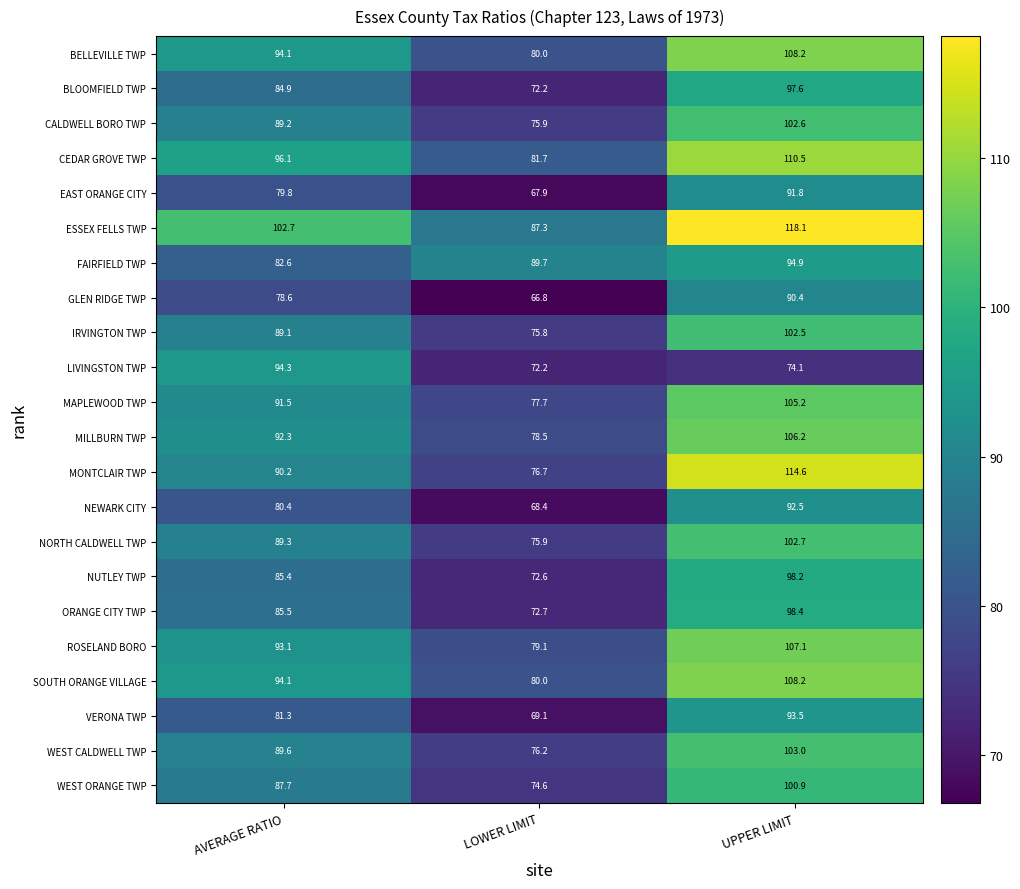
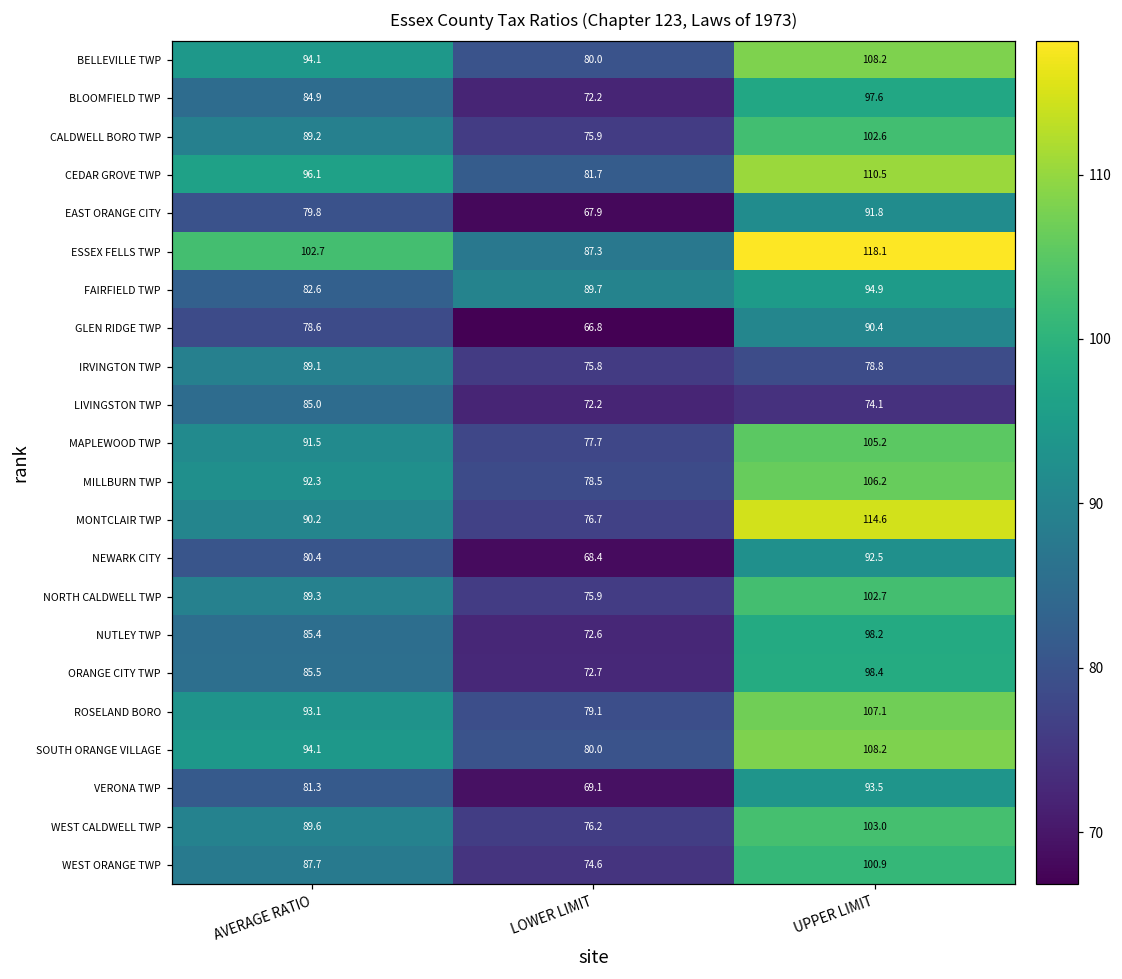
  {
    "BELLEVILLE TWP": {
      "AVERAGE RATIO": 94.1,
      "LOWER LIMIT": 80.0,
      "UPPER LIMIT": 108.2
    },
    "BLOOMFIELD TWP": {
      "AVERAGE RATIO": 84.9,
      "LOWER LIMIT": 72.2,
      "UPPER LIMIT": 97.6
    },
    "CALDWELL BORO TWP": {
      "AVERAGE RATIO": 89.2,
      "LOWER LIMIT": 75.9,
      "UPPER LIMIT": 102.6
    },
    "CEDAR GROVE TWP": {
      "AVERAGE RATIO": 96.1,
      "LOWER LIMIT": 81.7,
      "UPPER LIMIT": 110.5
    },
    "EAST ORANGE CITY": {
      "AVERAGE RATIO": 79.8,
      "LOWER LIMIT": 67.9,
      "UPPER LIMIT": 91.8
    },
    "ESSEX FELLS TWP": {
      "AVERAGE RATIO": 102.7,
      "LOWER LIMIT": 87.3,
      "UPPER LIMIT": 118.1
    },
    "FAIRFIELD TWP": {
      "AVERAGE RATIO": 82.6,
      "LOWER LIMIT": 89.7,
      "UPPER LIMIT": 94.9
    },
    "GLEN RIDGE TWP": {
      "AVERAGE RATIO": 78.6,
      "LOWER LIMIT": 66.8,
      "UPPER LIMIT": 90.4
    },
    "IRVINGTON TWP": {
      "AVERAGE RATIO": 89.1,
      "LOWER LIMIT": 75.8,
-     "UPPER LIMIT": 102.5
+     "UPPER LIMIT": 78.8
    },
    "LIVINGSTON TWP": {
-     "AVERAGE RATIO": 94.3,
+     "AVERAGE RATIO": 85.0,
      "LOWER LIMIT": 72.2,
      "UPPER LIMIT": 74.1
    },
    "MAPLEWOOD TWP": {
      "AVERAGE RATIO": 91.5,
      "LOWER LIMIT": 77.7,
      "UPPER LIMIT": 105.2
    },
    "MILLBURN TWP": {
      "AVERAGE RATIO": 92.3,
      "LOWER LIMIT": 78.5,
      "UPPER LIMIT": 106.2
    },
    "MONTCLAIR TWP": {
      "AVERAGE RATIO": 90.2,
      "LOWER LIMIT": 76.7,
      "UPPER LIMIT": 114.6
    },
    "NEWARK CITY": {
      "AVERAGE RATIO": 80.4,
      "LOWER LIMIT": 68.4,
      "UPPER LIMIT": 92.5
    },
    "NORTH CALDWELL TWP": {
      "AVERAGE RATIO": 89.3,
      "LOWER LIMIT": 75.9,
      "UPPER LIMIT": 102.7
    },
    "NUTLEY TWP": {
      "AVERAGE RATIO": 85.4,
      "LOWER LIMIT": 72.6,
      "UPPER LIMIT": 98.2
    },
    "ORANGE CITY TWP": {
      "AVERAGE RATIO": 85.5,
      "LOWER LIMIT": 72.7,
      "UPPER LIMIT": 98.4
    },
    "ROSELAND BORO": {
      "AVERAGE RATIO": 93.1,
      "LOWER LIMIT": 79.1,
      "UPPER LIMIT": 107.1
    },
    "SOUTH ORANGE VILLAGE": {
      "AVERAGE RATIO": 94.1,
      "LOWER LIMIT": 80.0,
      "UPPER LIMIT": 108.2
    },
    "VERONA TWP": {
      "AVERAGE RATIO": 81.3,
      "LOWER LIMIT": 69.1,
      "UPPER LIMIT": 93.5
    },
    "WEST CALDWELL TWP": {
      "AVERAGE RATIO": 89.6,
      "LOWER LIMIT": 76.2,
      "UPPER LIMIT": 103.0
    },
    "WEST ORANGE TWP": {
      "AVERAGE RATIO": 87.7,
      "LOWER LIMIT": 74.6,
      "UPPER LIMIT": 100.9
    }
  }
